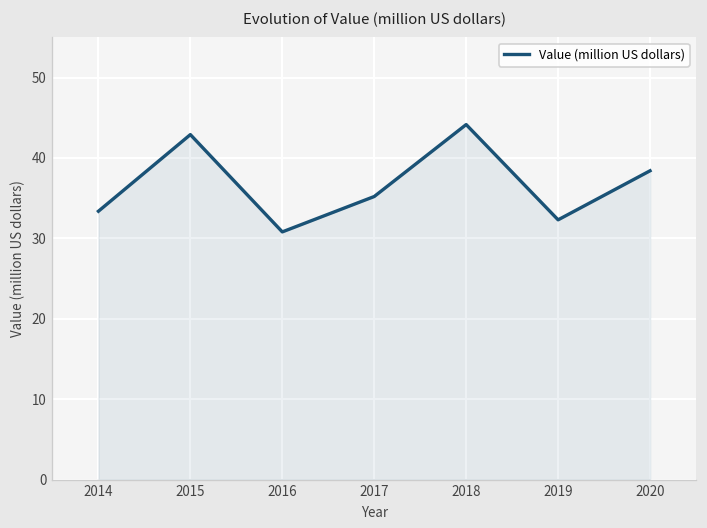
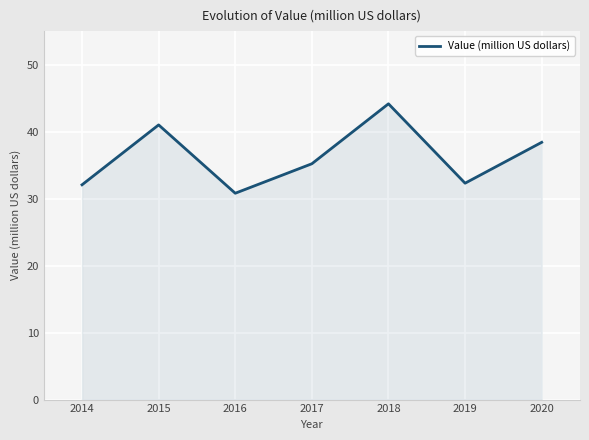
  {
-   "2014": 33,
-   "2015": 43,
+   "2014": 32,
+   "2015": 41,
    "2016": 31,
    "2017": 35,
    "2018": 44,
    "2019": 32,
    "2020": 38
  }
